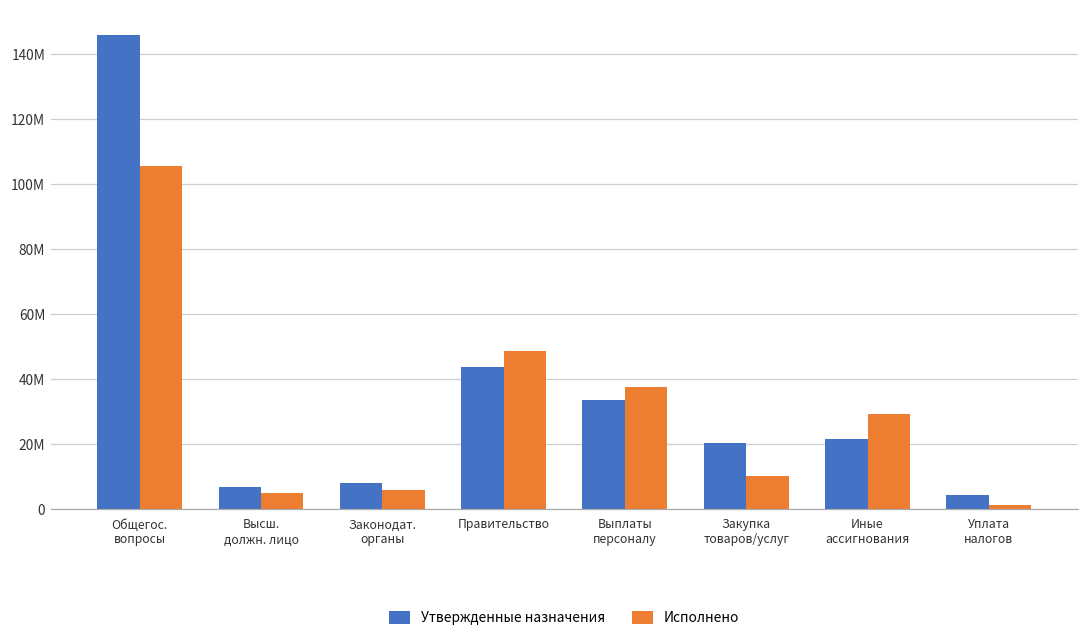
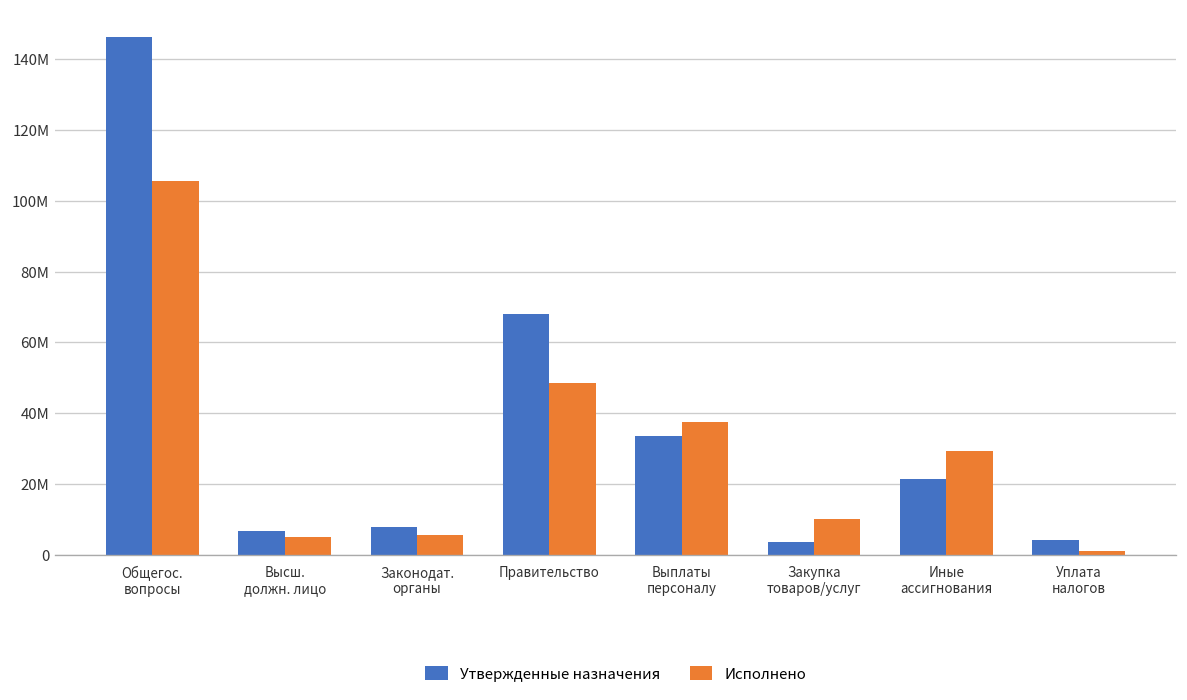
  {
    "Утвержденные назначения": {
      "Общегос. вопросы": 146000000,
      "Высш. должн. лицо": 7000000,
      "Законодат. органы": 8000000,
-     "Правительство": 44000000,
+     "Правительство": 68000000,
      "Выплаты персоналу": 34000000,
-     "Закупка товаров/услуг": 20000000,
+     "Закупка товаров/услуг": 4000000,
      "Иные ассигнования": 22000000,
      "Уплата налогов": 4000000
    },
    "Исполнено": {
      "Общегос. вопросы": 106000000,
      "Высш. должн. лицо": 5000000,
      "Законодат. органы": 6000000,
      "Правительство": 49000000,
      "Выплаты персоналу": 37000000,
      "Закупка товаров/услуг": 10000000,
      "Иные ассигнования": 29000000,
      "Уплата налогов": 1000000
    }
  }
